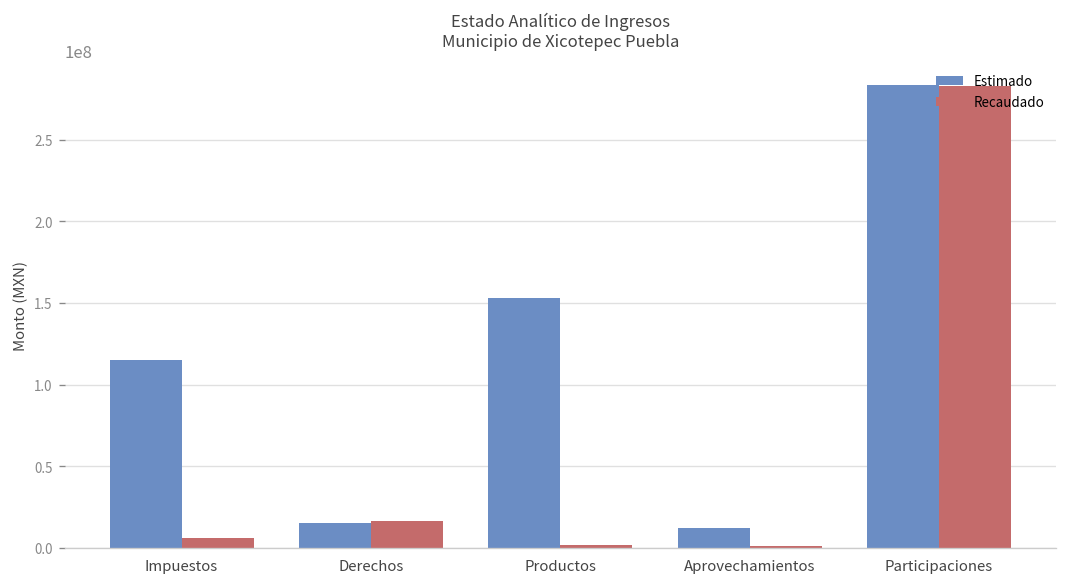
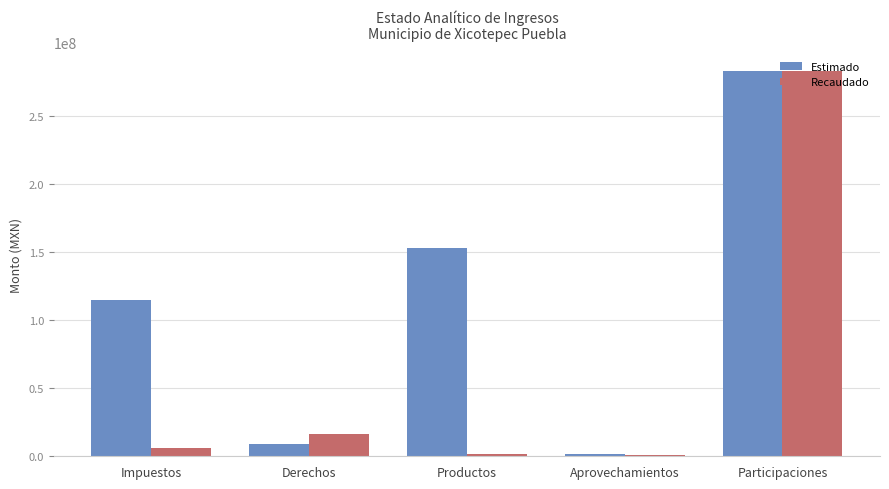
  {
    "Estimado": {
      "Impuestos": 115000000,
-     "Derechos": 15000000,
+     "Derechos": 9000000,
      "Productos": 153000000,
-     "Aprovechamientos": 12000000,
+     "Aprovechamientos": 2000000,
      "Participaciones": 283000000
    },
    "Recaudado": {
      "Impuestos": 6000000,
      "Derechos": 16000000,
      "Participaciones": 283000000
    }
  }
